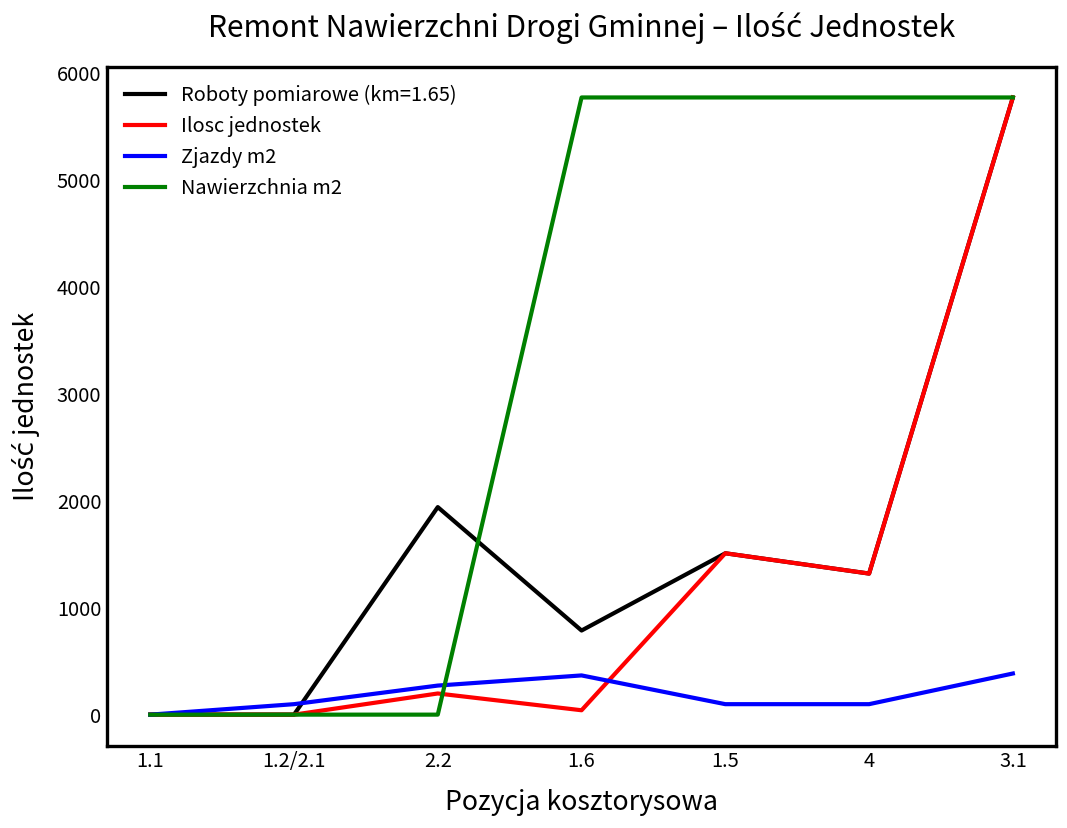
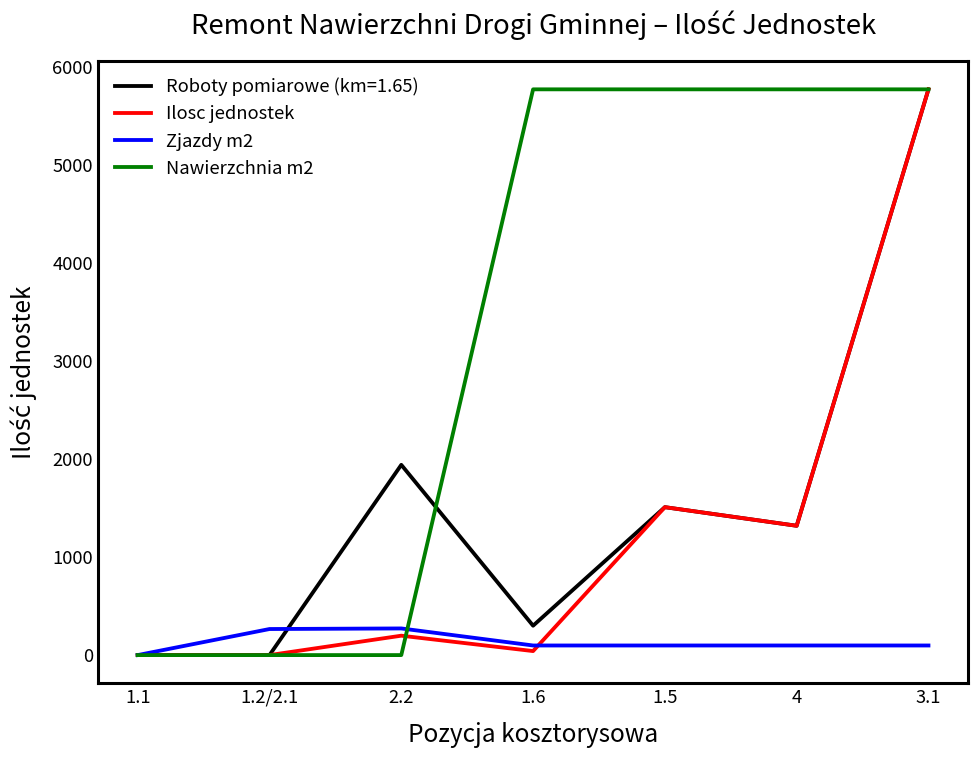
  {
    "Roboty pomiarowe (km=1.65)": {
      "2.2": 1900,
-     "1.6": 800
+     "1.6": 300
    },
    "Ilosc jednostek": {
      "2.2": 200,
      "1.6": 0
    },
    "Zjazdy m2": {
-     "1.2/2.1": 100,
+     "1.2/2.1": 300,
      "2.2": 300,
-     "1.6": 400,
+     "1.6": 100,
      "1.5": 100,
      "4": 100,
-     "3.1": 400
+     "3.1": 100
    },
    "Nawierzchnia m2": {
      "2.2": 0,
      "1.6": 5800,
      "1.5": 5800,
      "4": 5800
    }
  }
